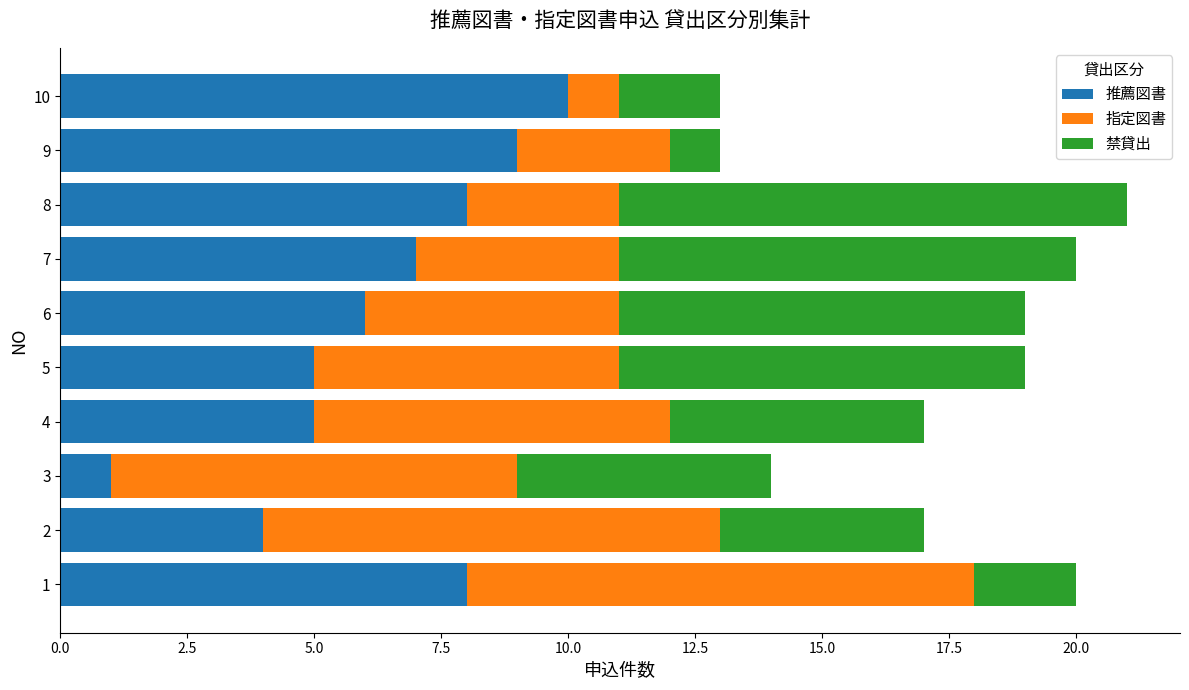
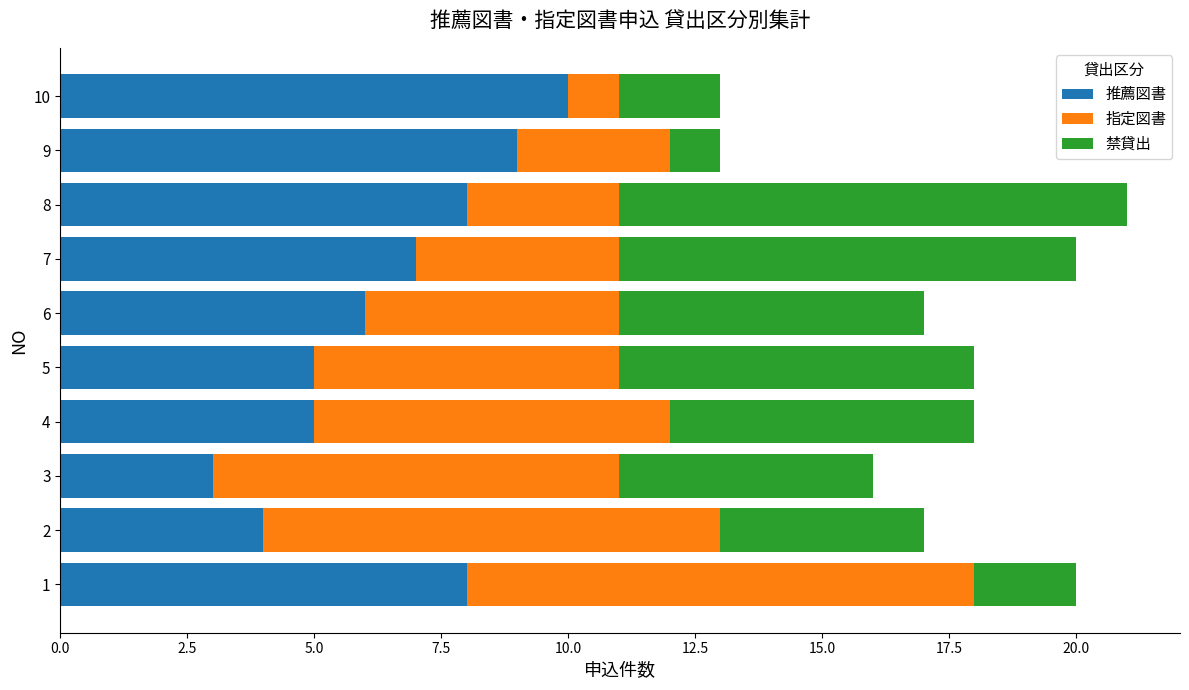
  {
    "推薦図書": {
      "10": 10,
      "9": 9,
      "8": 8,
      "7": 7,
      "6": 6,
      "5": 5,
      "4": 5,
-     "3": 1,
+     "3": 3,
      "2": 4,
      "1": 8
    },
    "指定図書": {
      "10": 1,
      "9": 3,
      "8": 3,
      "7": 4,
      "6": 5,
      "5": 6,
      "4": 7,
      "3": 8,
      "2": 9,
      "1": 10
    },
    "禁貸出": {
      "10": 2,
      "9": 1,
      "8": 10,
      "7": 9,
-     "6": 8,
-     "5": 8,
-     "4": 5,
+     "6": 6,
+     "5": 7,
+     "4": 6,
      "3": 5,
      "2": 4,
      "1": 2
    }
  }
